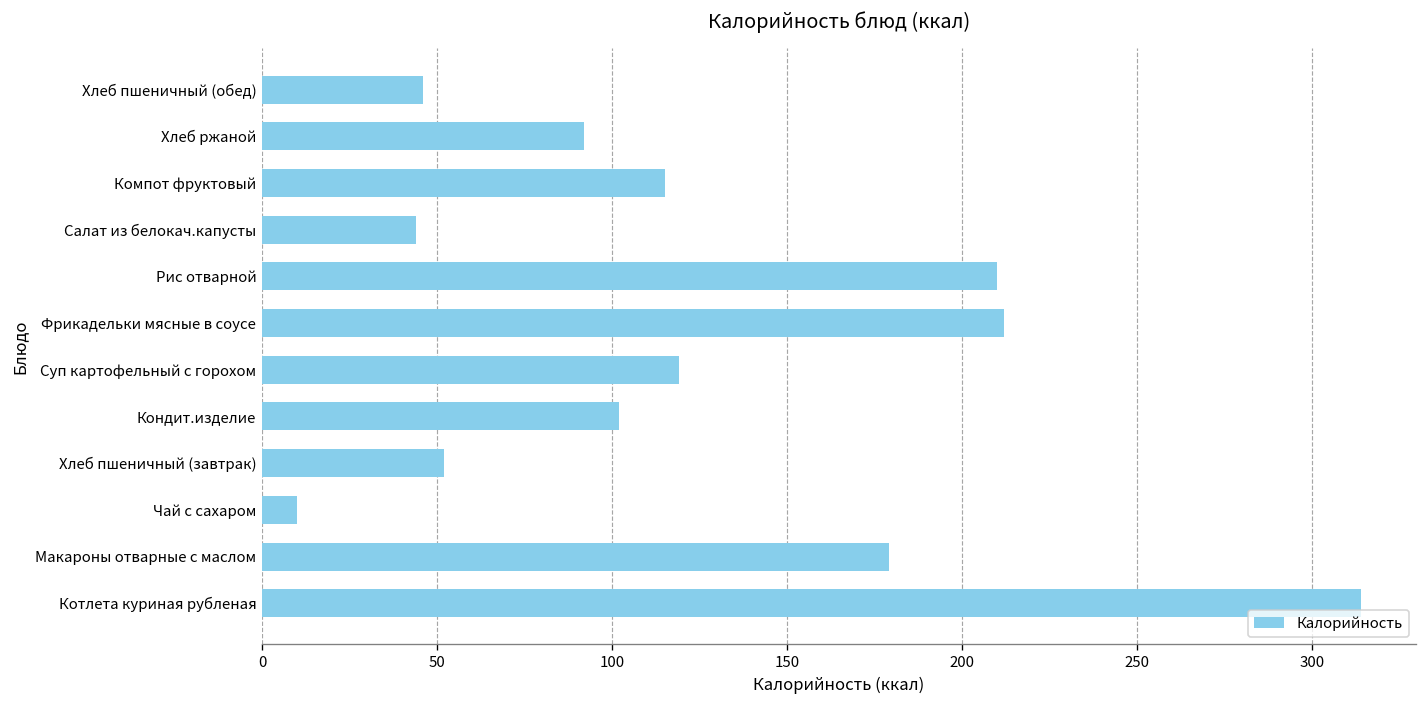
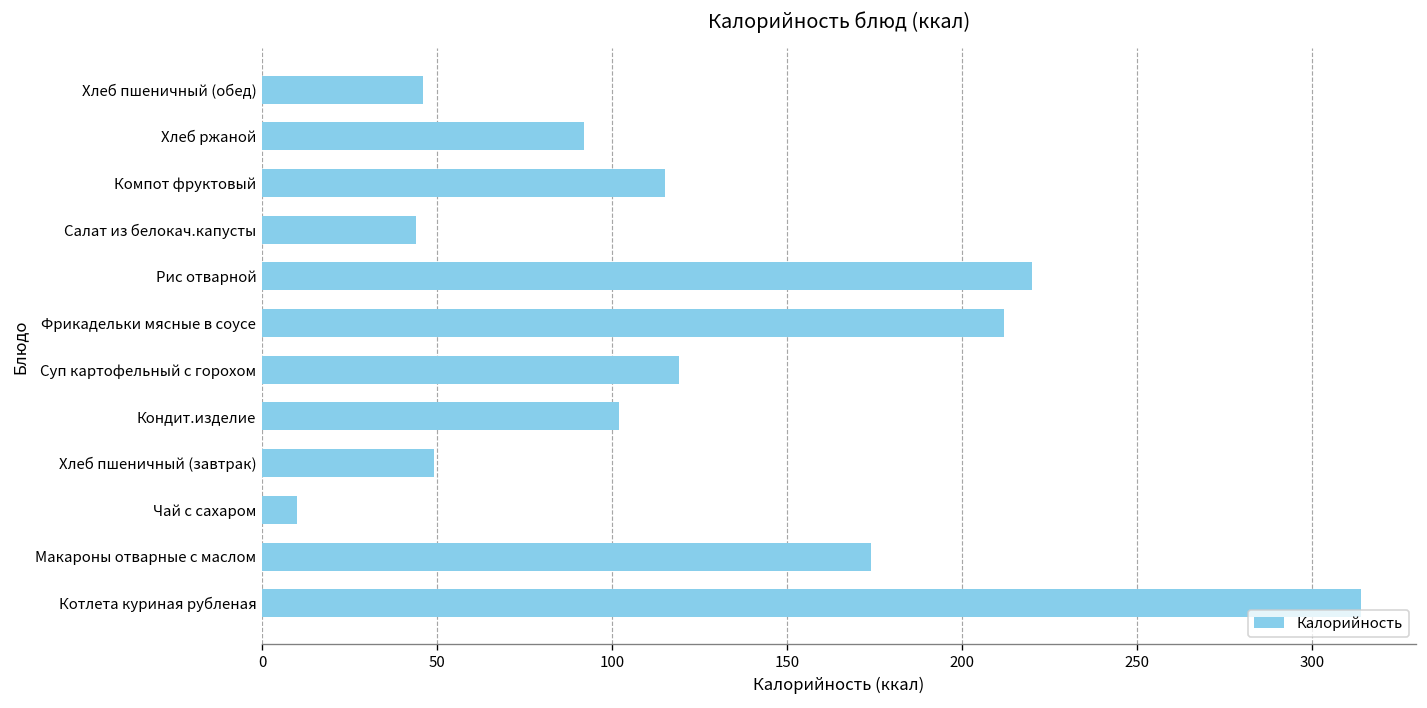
  {
    "Хлеб пшеничный (обед)": 46,
    "Хлеб ржаной": 92,
    "Компот фруктовый": 115,
    "Салат из белокач.капусты": 44,
-   "Рис отварной": 210,
+   "Рис отварной": 220,
    "Фрикадельки мясные в соусе": 212,
    "Суп картофельный с горохом": 119,
    "Кондит.изделие": 102,
-   "Хлеб пшеничный (завтрак)": 52,
+   "Хлеб пшеничный (завтрак)": 49,
    "Чай с сахаром": 10,
-   "Макароны отварные с маслом": 179,
+   "Макароны отварные с маслом": 174,
    "Котлета куриная рубленая": 314
  }
